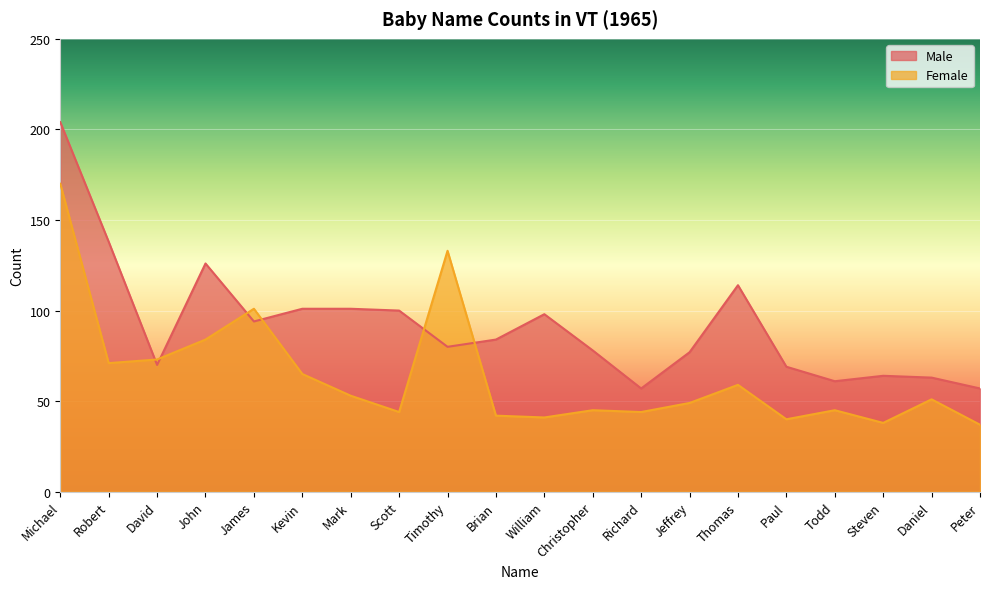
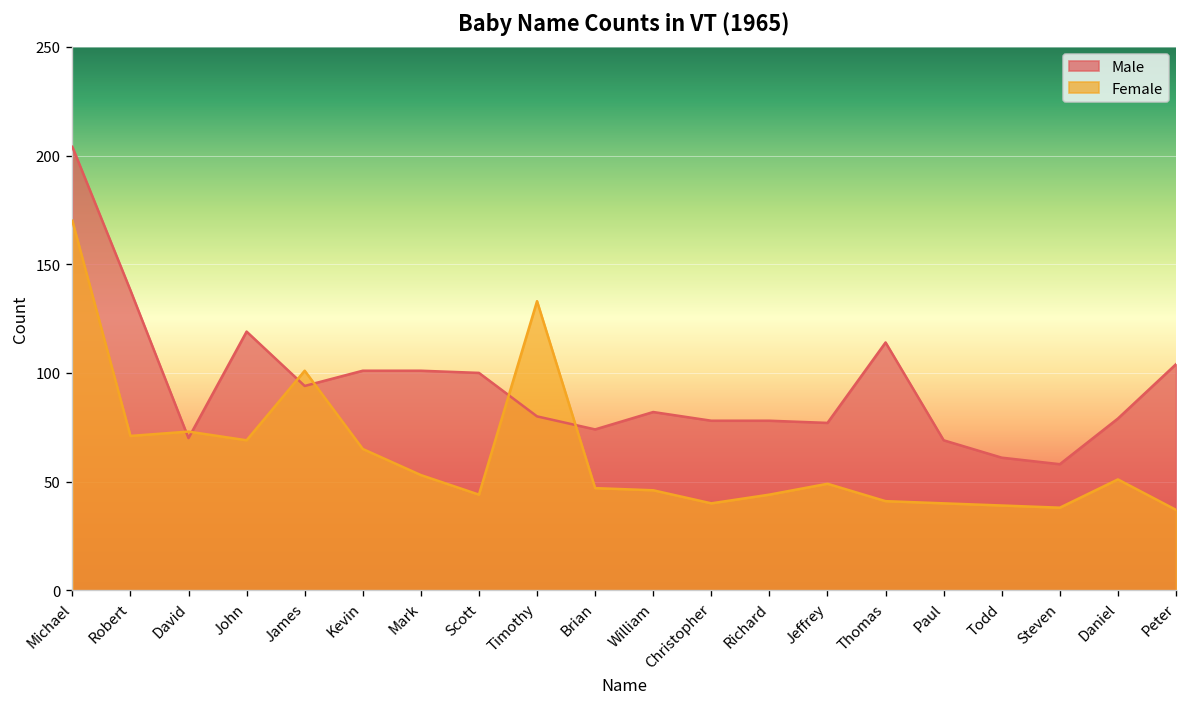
  {
    "Male": {
      "Michael": 204,
      "Robert": 138,
      "David": 70,
-     "John": 126,
+     "John": 119,
      "James": 94,
      "Kevin": 101,
      "Mark": 101,
      "Scott": 100,
      "Timothy": 80,
-     "Brian": 84,
-     "William": 98,
+     "Brian": 74,
+     "William": 82,
      "Christopher": 78,
-     "Richard": 57,
+     "Richard": 78,
      "Jeffrey": 77,
      "Thomas": 114,
      "Paul": 69,
      "Todd": 61,
-     "Steven": 64,
-     "Daniel": 63,
-     "Peter": 57
+     "Steven": 58,
+     "Daniel": 79,
+     "Peter": 104
    },
    "Female": {
      "Michael": 170,
      "Robert": 71,
      "David": 73,
-     "John": 84,
+     "John": 69,
      "James": 101,
      "Kevin": 65,
      "Mark": 53,
      "Scott": 44,
      "Timothy": 133,
-     "Brian": 42,
-     "William": 41,
-     "Christopher": 45,
+     "Brian": 47,
+     "William": 46,
+     "Christopher": 40,
      "Richard": 44,
      "Jeffrey": 49,
-     "Thomas": 59,
+     "Thomas": 41,
      "Paul": 40,
-     "Todd": 45,
+     "Todd": 39,
      "Steven": 38,
      "Daniel": 51,
      "Peter": 37
    }
  }
